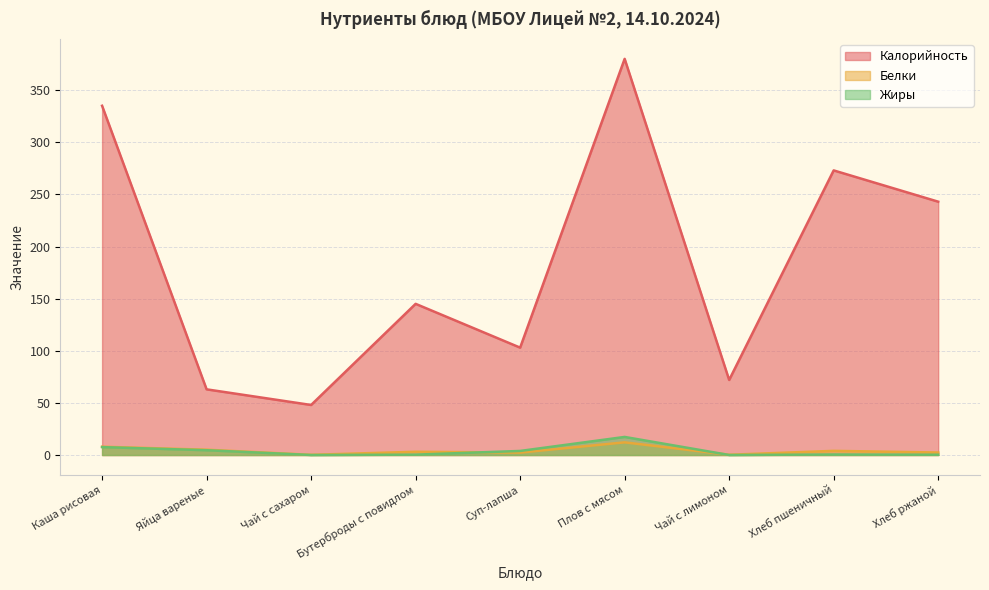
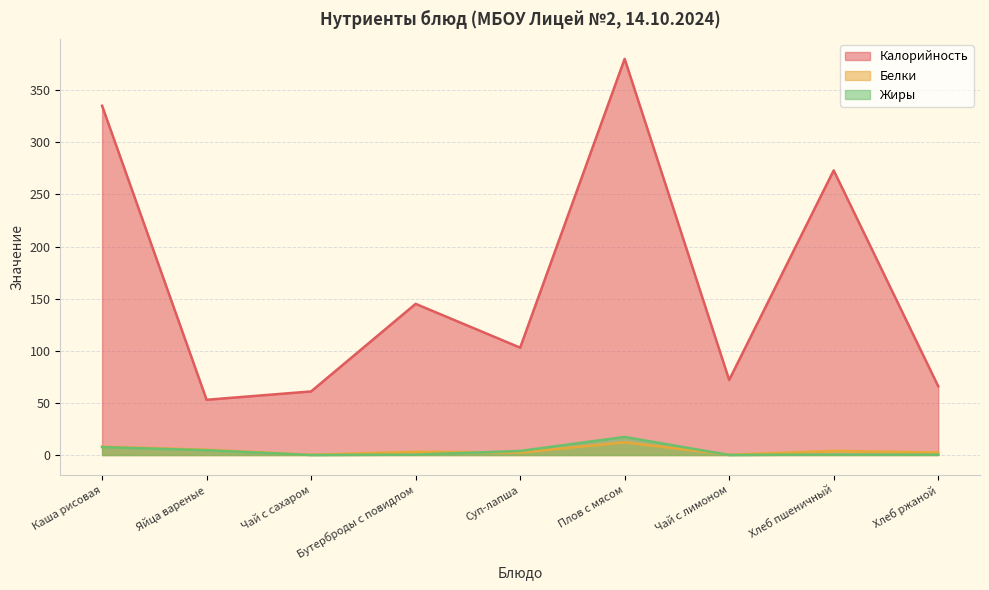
  {
    "Калорийность": {
      "Каша рисовая": 335,
-     "Яйца вареные": 63,
-     "Чай с сахаром": 48,
+     "Яйца вареные": 53,
+     "Чай с сахаром": 61,
      "Бутерброды с повидлом": 145,
      "Суп-лапша": 103,
      "Плов с мясом": 380,
      "Чай с лимоном": 72,
      "Хлеб пшеничный": 273,
-     "Хлеб ржаной": 243
+     "Хлеб ржаной": 66
    },
    "Белки": {
      "Бутерброды с повидлом": 3,
      "Плов с мясом": 12,
      "Хлеб пшеничный": 4
    },
    "Жиры": {
      "Бутерброды с повидлом": 0,
      "Плов с мясом": 17,
      "Хлеб пшеничный": 1
    }
  }
